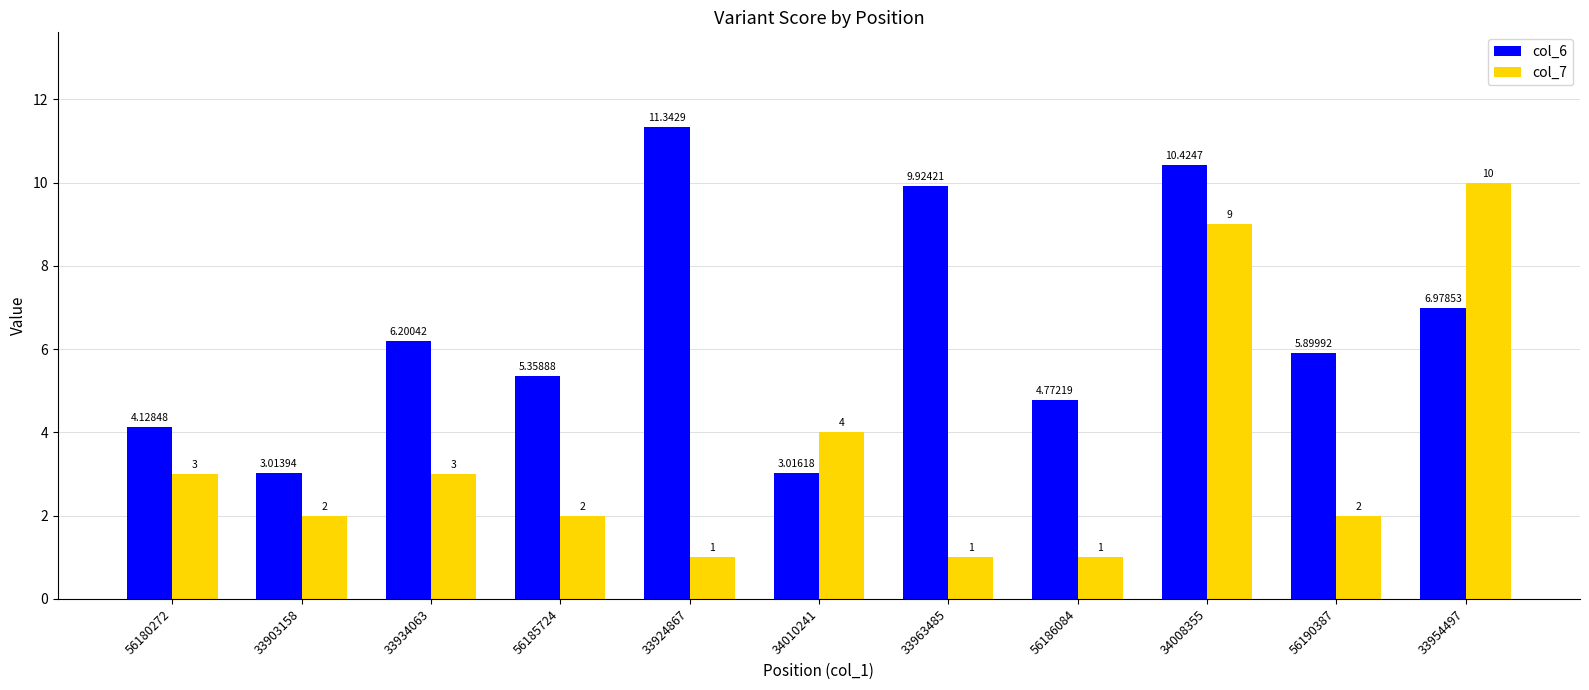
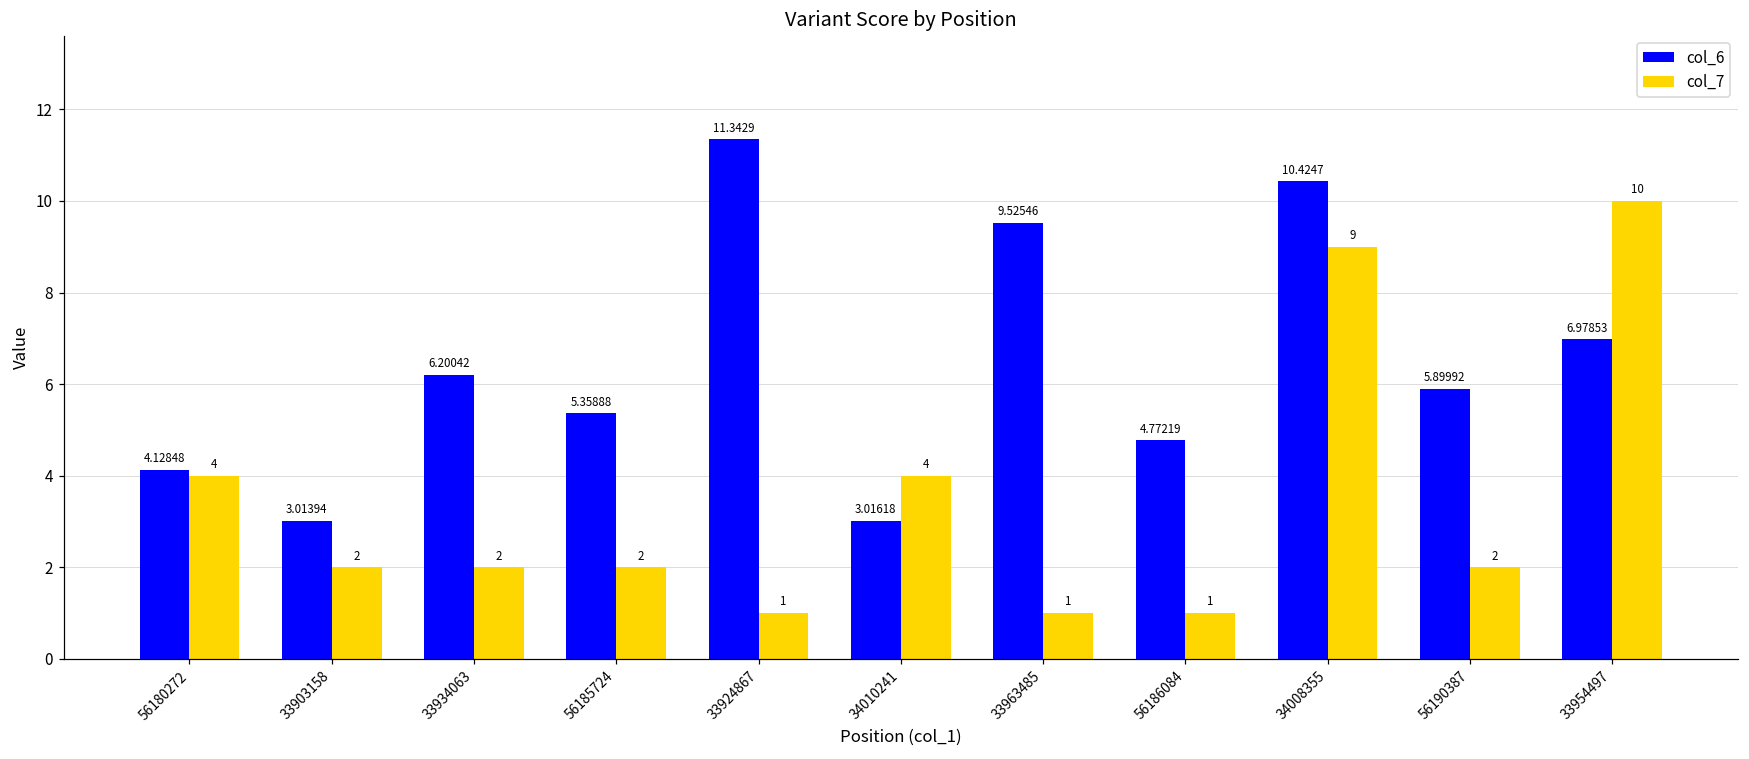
  {
    "col_6": {
      "56180272": 4.12848,
      "33903158": 3.01394,
      "33934063": 6.20042,
      "56185724": 5.35888,
      "33924867": 11.3429,
      "34010241": 3.01618,
-     "33963485": 9.92421,
+     "33963485": 9.52546,
      "56186084": 4.77219,
      "34008355": 10.4247,
      "56190387": 5.89992,
      "33954497": 6.97853
    },
    "col_7": {
-     "56180272": 3,
+     "56180272": 4,
      "33903158": 2,
-     "33934063": 3,
+     "33934063": 2,
      "56185724": 2,
      "33924867": 1,
      "34010241": 4,
      "33963485": 1,
      "56186084": 1,
      "34008355": 9,
      "56190387": 2,
      "33954497": 10
    }
  }
